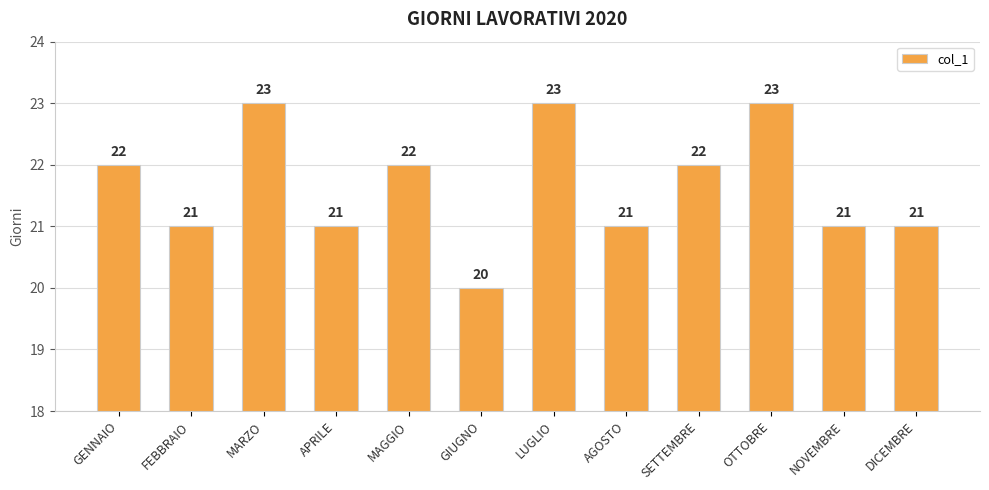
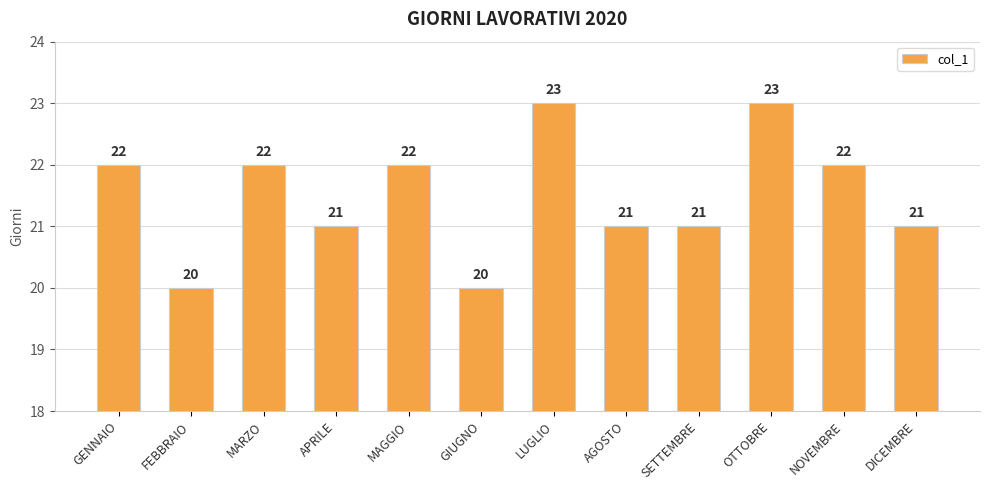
  {
    "GENNAIO": 22,
-   "FEBBRAIO": 21,
-   "MARZO": 23,
+   "FEBBRAIO": 20,
+   "MARZO": 22,
    "APRILE": 21,
    "MAGGIO": 22,
    "GIUGNO": 20,
    "LUGLIO": 23,
    "AGOSTO": 21,
-   "SETTEMBRE": 22,
+   "SETTEMBRE": 21,
    "OTTOBRE": 23,
-   "NOVEMBRE": 21,
+   "NOVEMBRE": 22,
    "DICEMBRE": 21
  }
